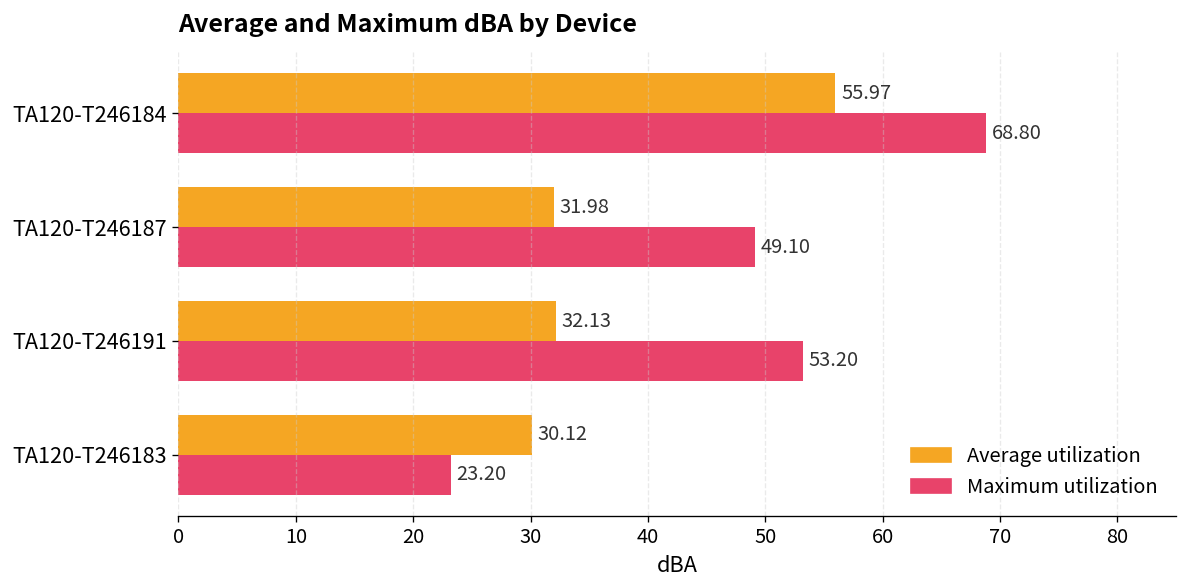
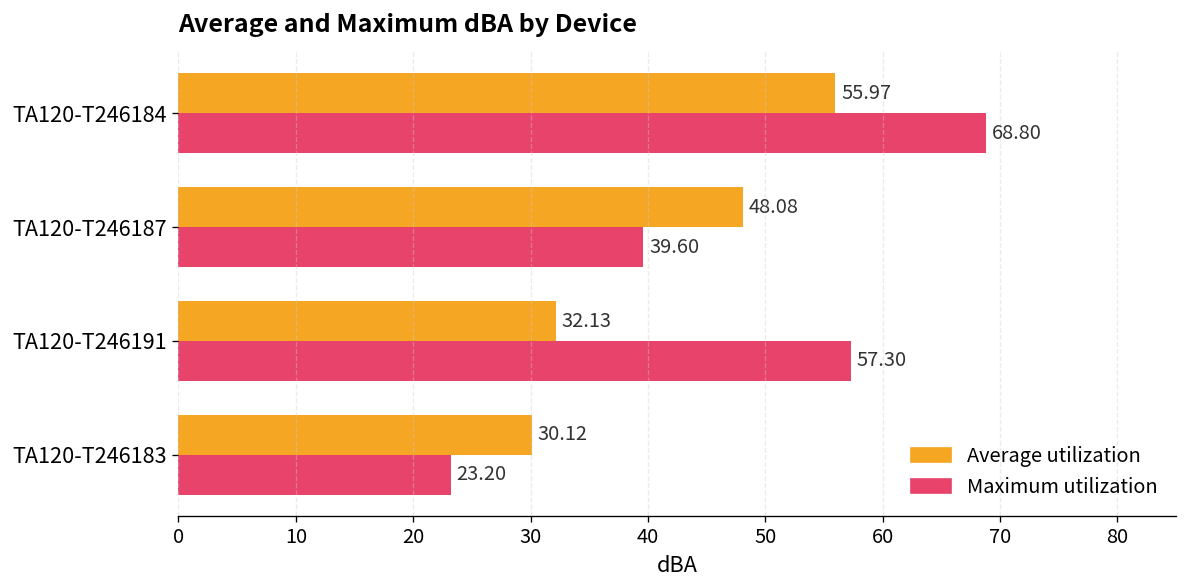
  {
    "Average utilization": {
      "TA120-T246184": 55.97,
-     "TA120-T246187": 31.98,
+     "TA120-T246187": 48.08,
      "TA120-T246191": 32.13,
      "TA120-T246183": 30.12
    },
    "Maximum utilization": {
      "TA120-T246184": 68.80,
-     "TA120-T246187": 49.10,
-     "TA120-T246191": 53.20,
+     "TA120-T246187": 39.60,
+     "TA120-T246191": 57.30,
      "TA120-T246183": 23.20
    }
  }
